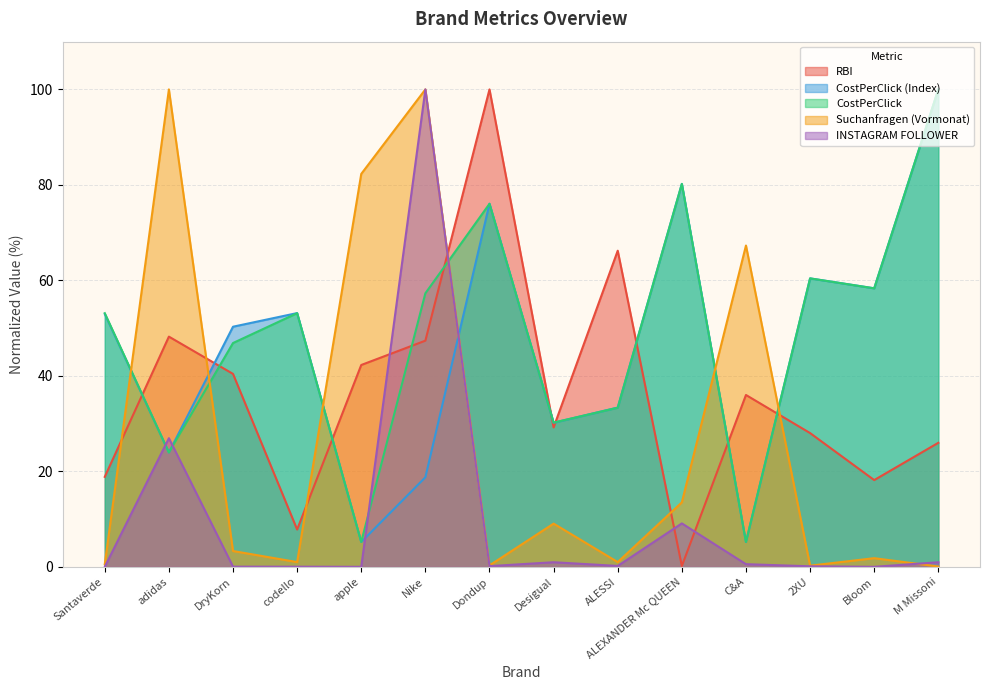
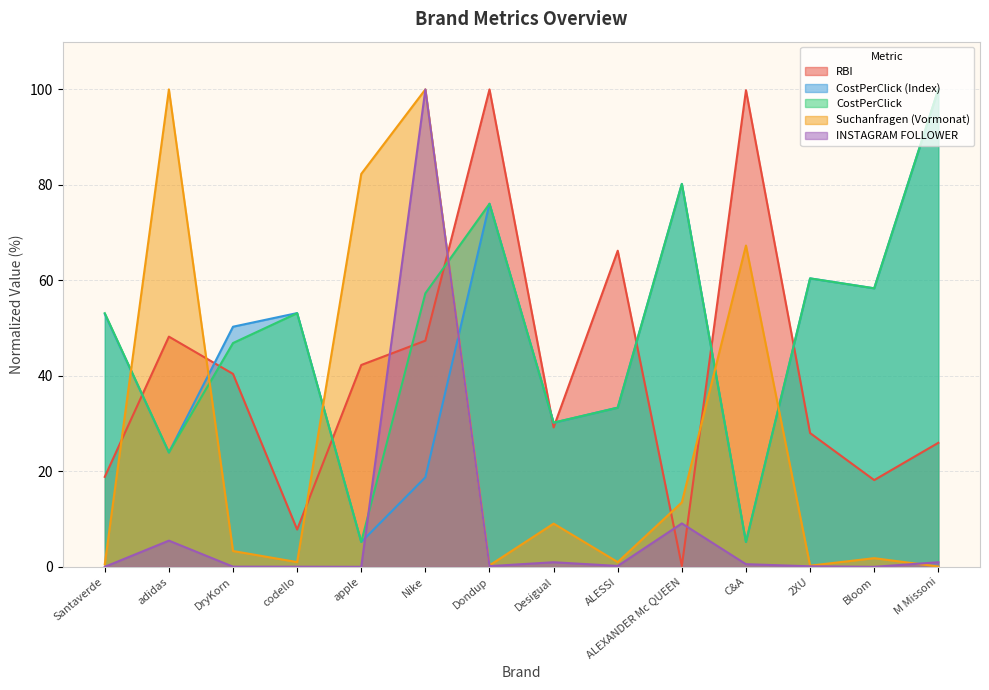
  {
    "RBI": {
      "Santaverde": 19,
      "adidas": 48,
      "DryKorn": 40,
      "codello": 8,
      "apple": 42,
      "Nike": 47,
      "Dondup": 100,
      "Desigual": 29,
      "ALESSI": 66,
      "ALEXANDER Mc QUEEN": 0,
-     "C&A": 36,
+     "C&A": 100,
      "2XU": 28,
      "Bloom": 18,
      "M Missoni": 26
    },
    "CostPerClick (Index)": {
      "DryKorn": 50,
      "Nike": 19
    },
    "CostPerClick": {
      "DryKorn": 47,
      "Nike": 57
    },
    "Suchanfragen (Vormonat)": {
      "Santaverde": 1,
      "adidas": 100,
      "DryKorn": 3,
      "codello": 1,
      "apple": 82,
      "Desigual": 9,
      "ALESSI": 1,
      "ALEXANDER Mc QUEEN": 14,
      "C&A": 67,
      "Bloom": 2,
      "M Missoni": 0
    },
    "INSTAGRAM FOLLOWER": {
      "Santaverde": 0,
-     "adidas": 27,
+     "adidas": 5,
      "DryKorn": 0,
      "codello": 0,
      "apple": 0,
      "Desigual": 1,
      "ALESSI": 0,
      "ALEXANDER Mc QUEEN": 9,
      "C&A": 1,
      "Bloom": 0,
      "M Missoni": 1
    }
  }
